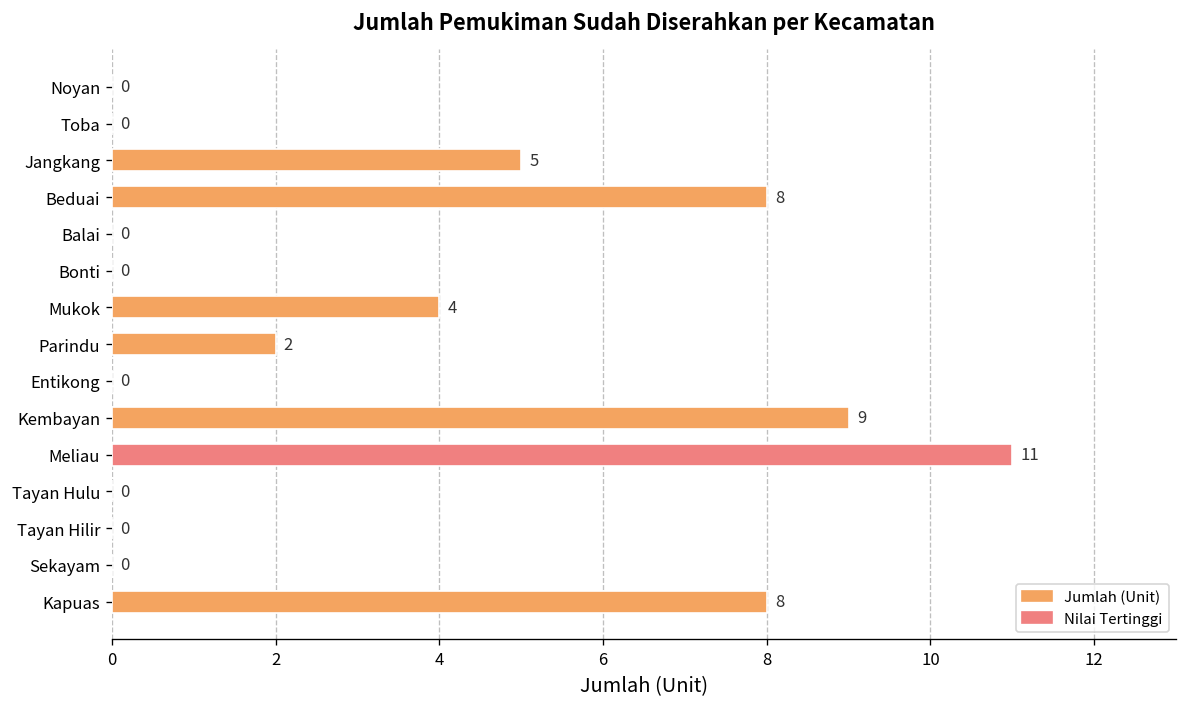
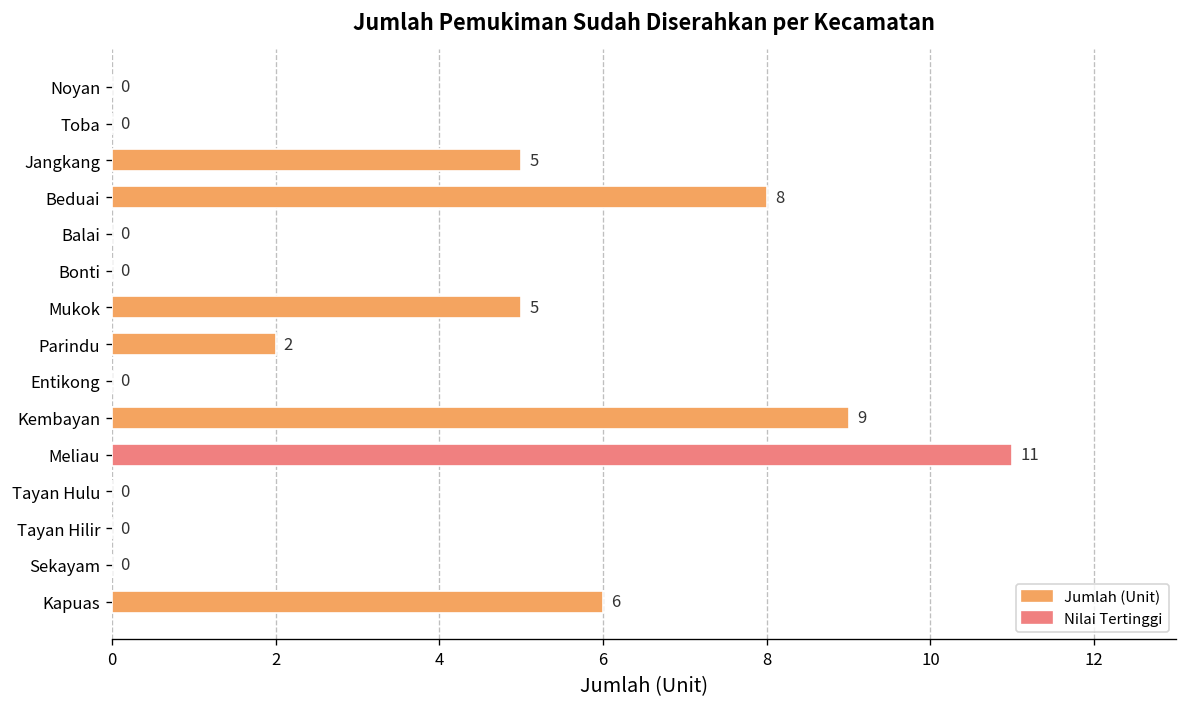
  {
    "Noyan": 0,
    "Toba": 0,
    "Jangkang": 5,
    "Beduai": 8,
    "Balai": 0,
    "Bonti": 0,
-   "Mukok": 4,
+   "Mukok": 5,
    "Parindu": 2,
    "Entikong": 0,
    "Kembayan": 9,
    "Meliau": 11,
    "Tayan Hulu": 0,
    "Tayan Hilir": 0,
    "Sekayam": 0,
-   "Kapuas": 8
+   "Kapuas": 6
  }
